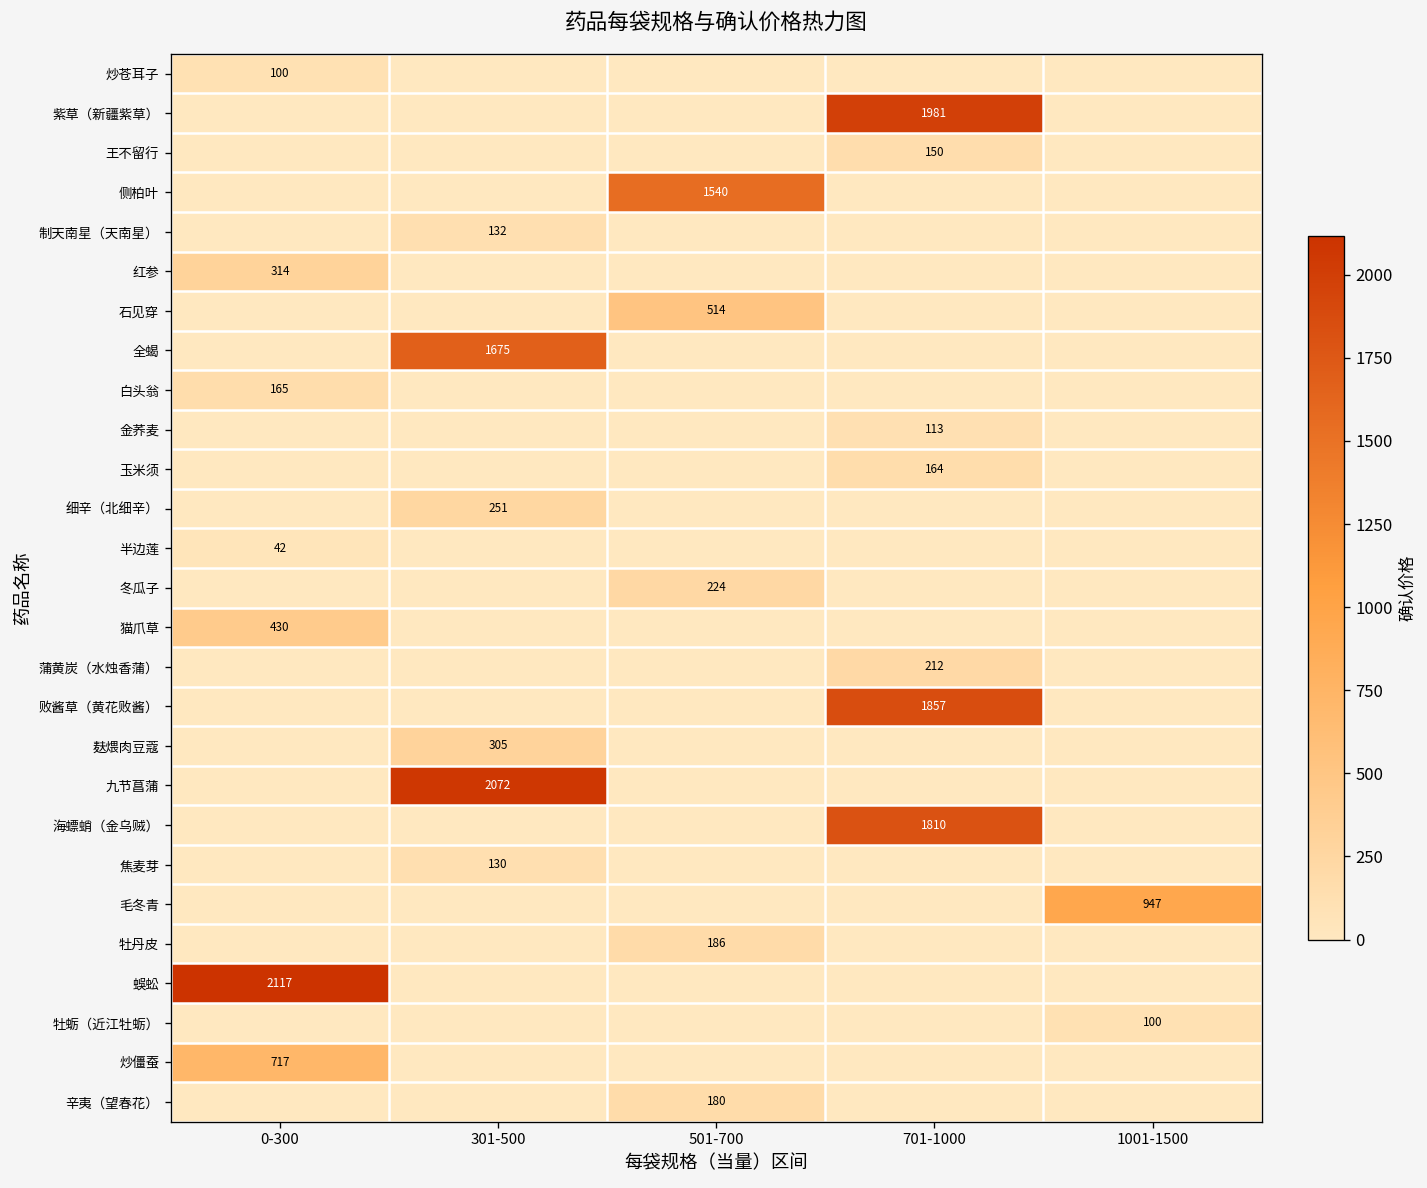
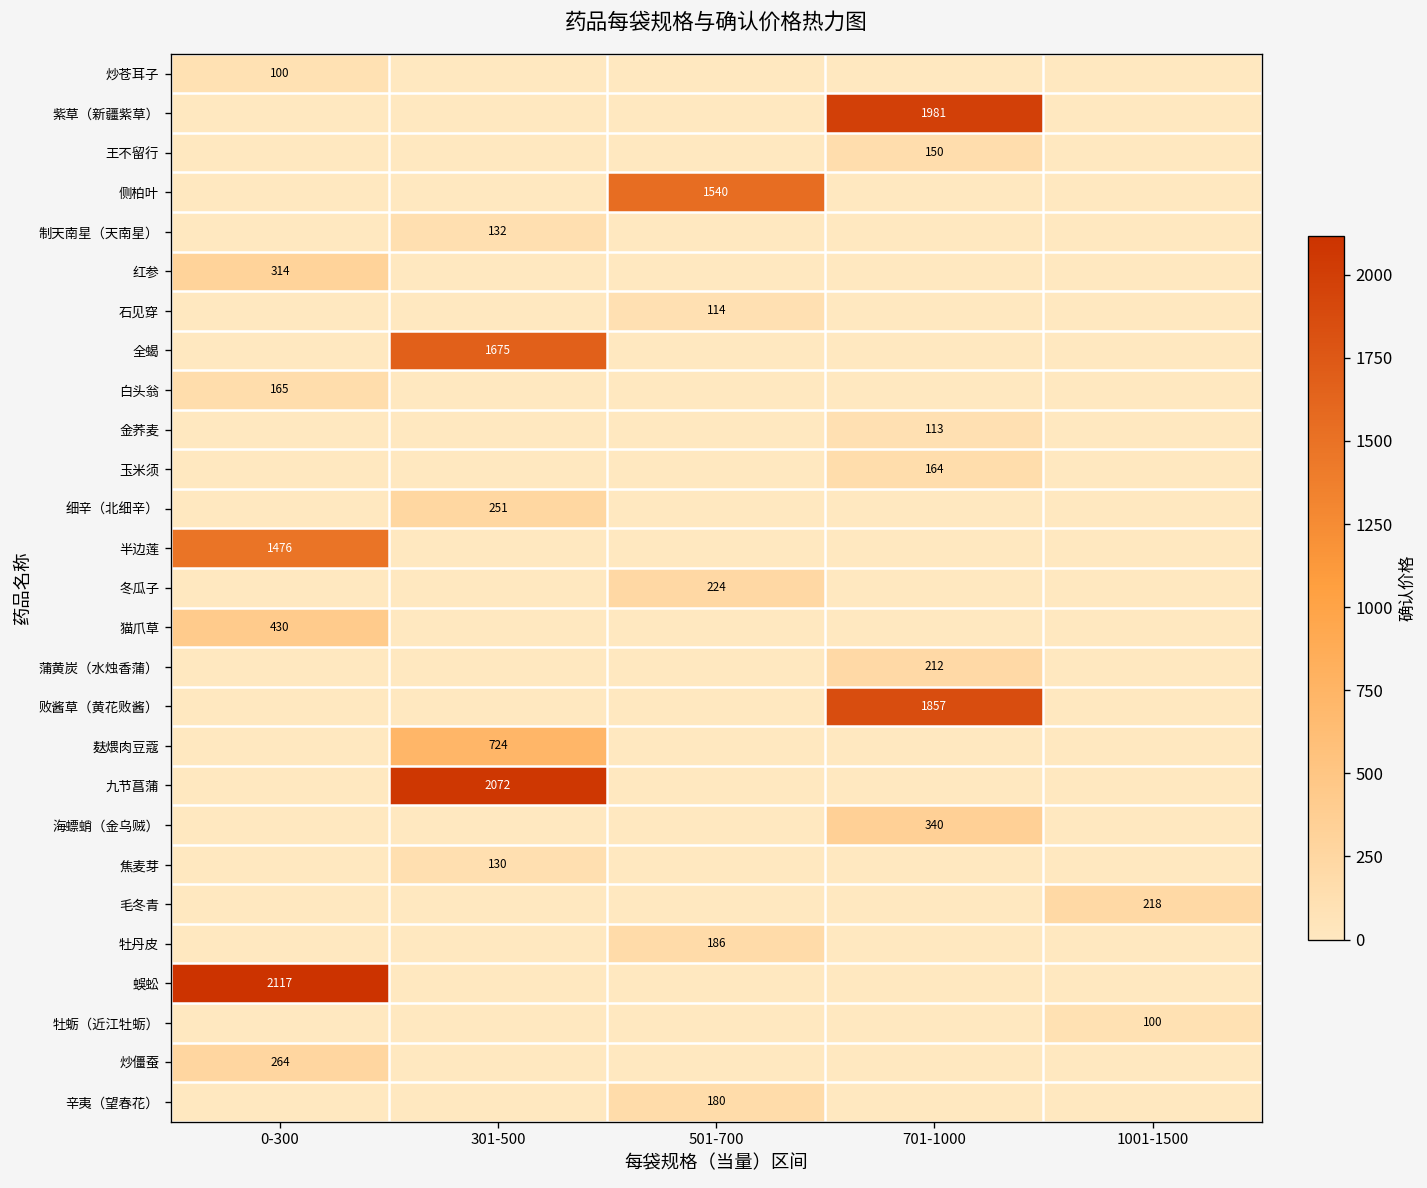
  {
    "炒苍耳子": {
      "0-300": 100
    },
    "紫草（新疆紫草）": {
      "701-1000": 1981
    },
    "王不留行": {
      "701-1000": 150
    },
    "侧柏叶": {
      "501-700": 1540
    },
    "制天南星（天南星）": {
      "301-500": 132
    },
    "红参": {
      "0-300": 314
    },
    "石见穿": {
-     "501-700": 514
+     "501-700": 114
    },
    "全蝎": {
      "301-500": 1675
    },
    "白头翁": {
      "0-300": 165
    },
    "金荞麦": {
      "701-1000": 113
    },
    "玉米须": {
      "701-1000": 164
    },
    "细辛（北细辛）": {
      "301-500": 251
    },
    "半边莲": {
-     "0-300": 42
+     "0-300": 1476
    },
    "冬瓜子": {
      "501-700": 224
    },
    "猫爪草": {
      "0-300": 430
    },
    "蒲黄炭（水烛香蒲）": {
      "701-1000": 212
    },
    "败酱草（黄花败酱）": {
      "701-1000": 1857
    },
    "麸煨肉豆蔻": {
-     "301-500": 305
+     "301-500": 724
    },
    "九节菖蒲": {
      "301-500": 2072
    },
    "海螵蛸（金乌贼）": {
-     "701-1000": 1810
+     "701-1000": 340
    },
    "焦麦芽": {
      "301-500": 130
    },
    "毛冬青": {
-     "1001-1500": 947
+     "1001-1500": 218
    },
    "牡丹皮": {
      "501-700": 186
    },
    "蜈蚣": {
      "0-300": 2117
    },
    "牡蛎（近江牡蛎）": {
      "1001-1500": 100
    },
    "炒僵蚕": {
-     "0-300": 717
+     "0-300": 264
    },
    "辛夷（望春花）": {
      "501-700": 180
    }
  }
